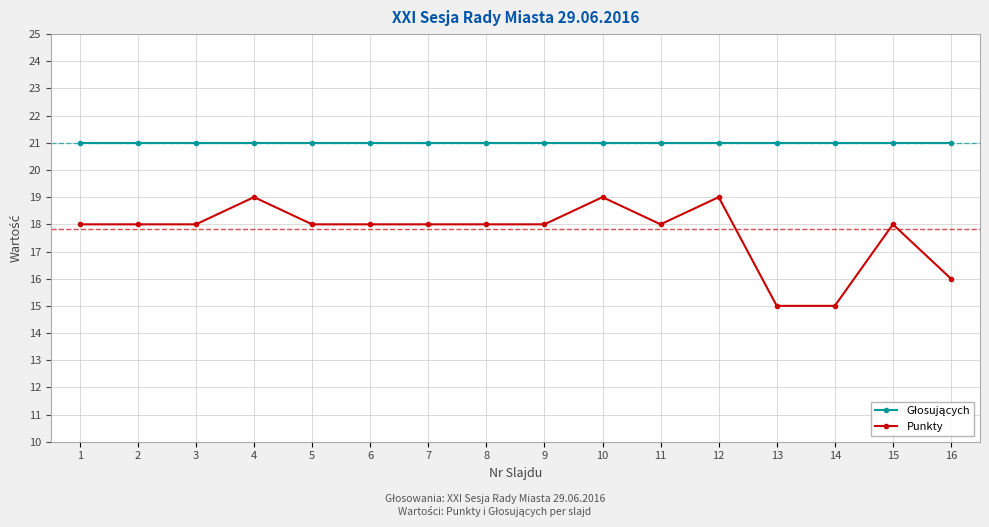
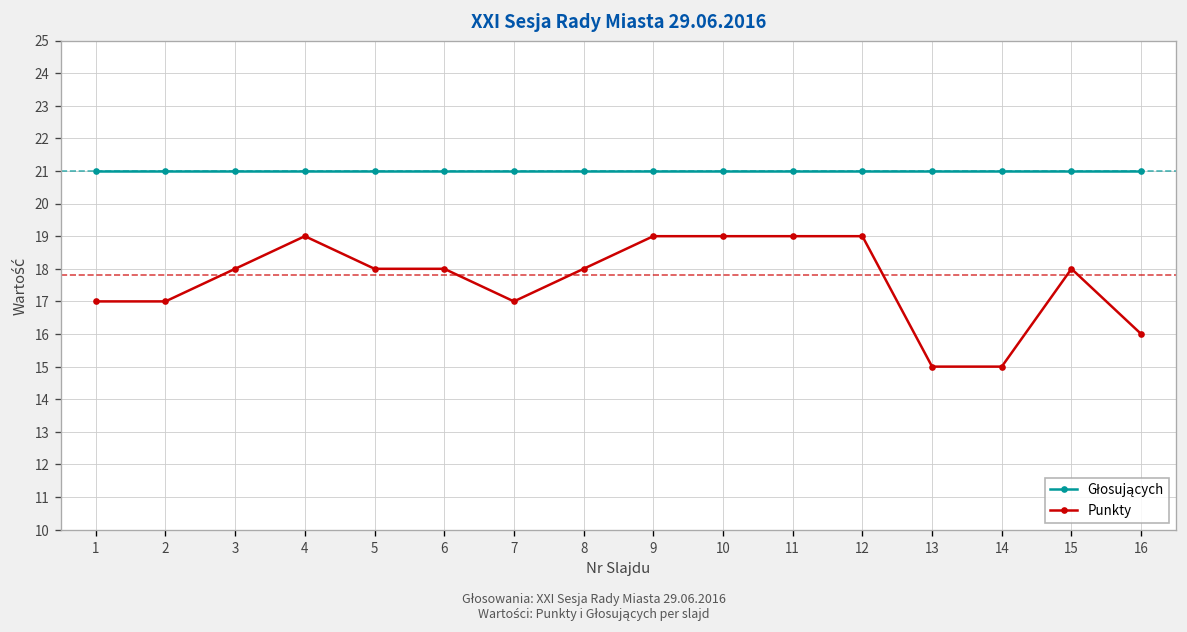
  {
    "Głosujących": {
      "1": 21,
      "2": 21,
      "3": 21,
      "4": 21,
      "5": 21,
      "6": 21,
      "7": 21,
      "8": 21,
      "9": 21,
      "10": 21,
      "11": 21,
      "12": 21,
      "13": 21,
      "14": 21,
      "15": 21,
      "16": 21
    },
    "Punkty": {
-     "1": 18,
-     "2": 18,
+     "1": 17,
+     "2": 17,
      "3": 18,
      "4": 19,
      "5": 18,
      "6": 18,
-     "7": 18,
+     "7": 17,
      "8": 18,
-     "9": 18,
+     "9": 19,
      "10": 19,
-     "11": 18,
+     "11": 19,
      "12": 19,
      "13": 15,
      "14": 15,
      "15": 18,
      "16": 16
    }
  }
